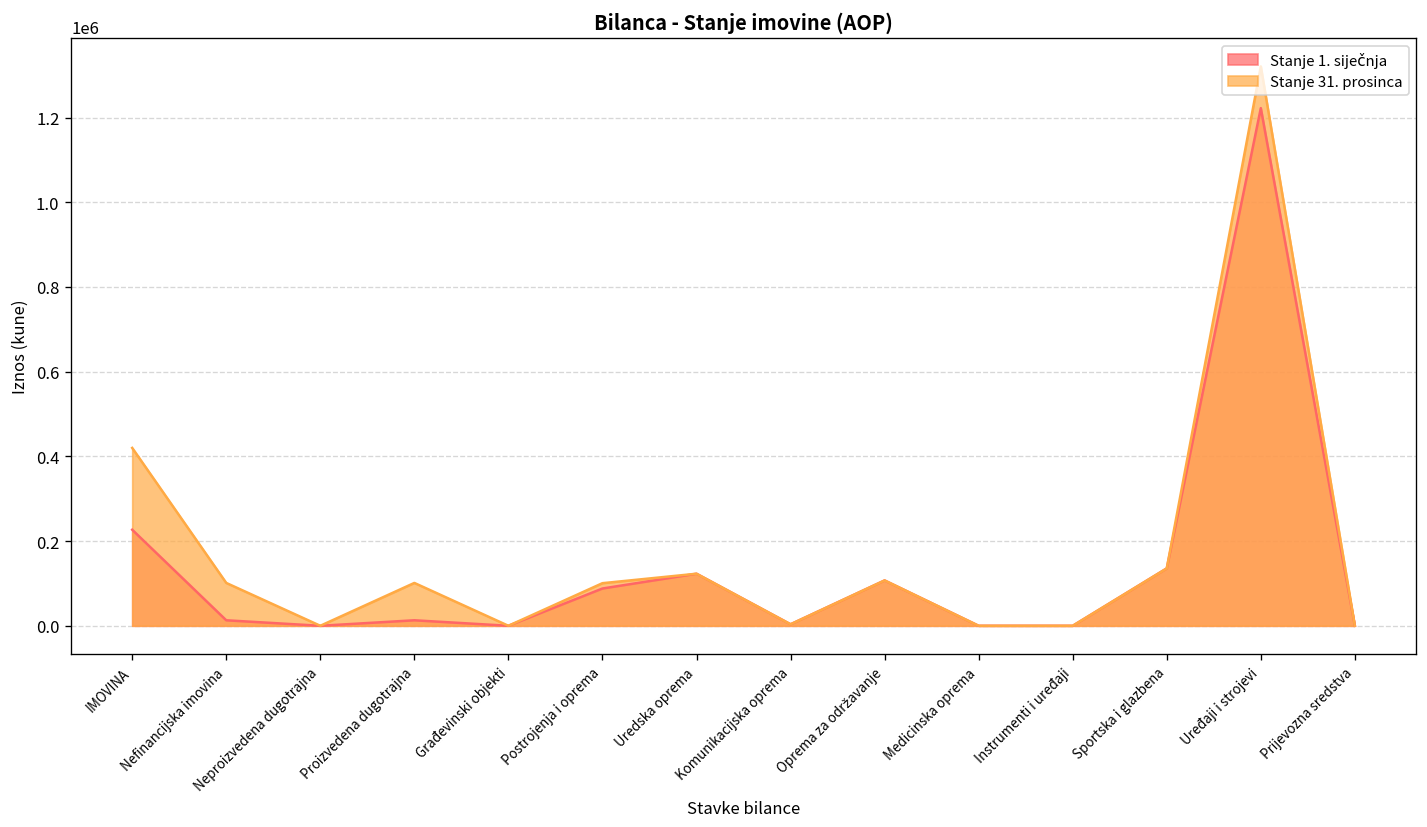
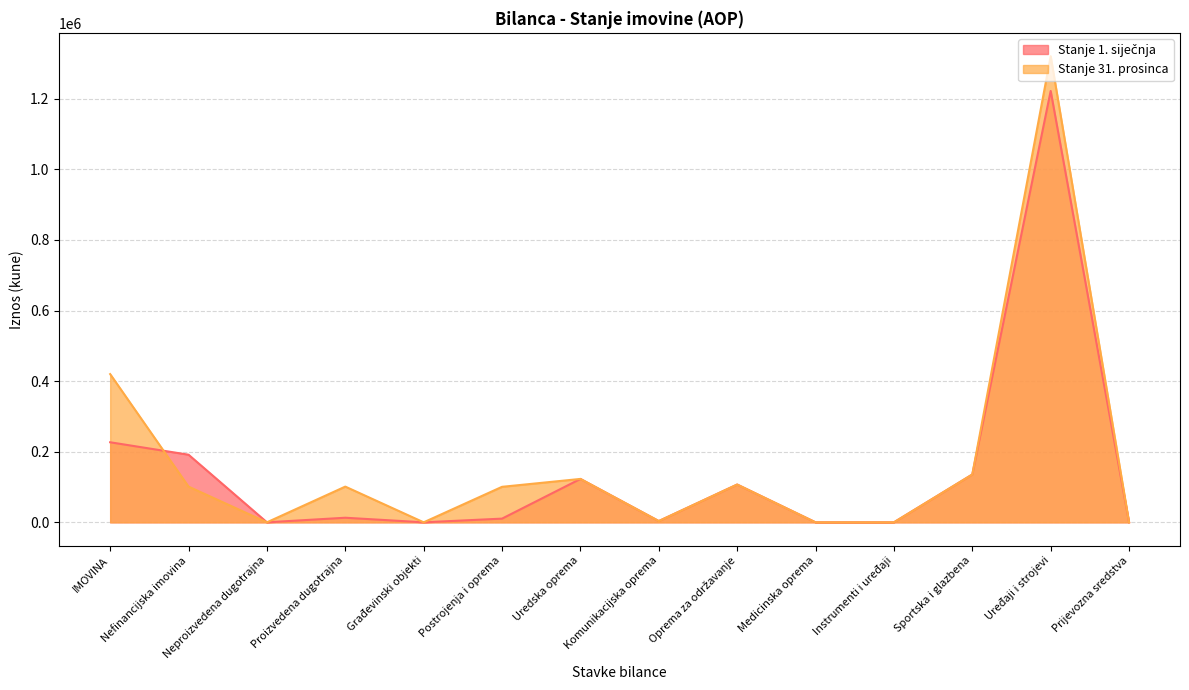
  {
    "Stanje 1. siječnja": {
      "IMOVINA": 230000,
-     "Nefinancijska imovina": 10000,
+     "Nefinancijska imovina": 190000,
      "Proizvedena dugotrajna": 10000,
-     "Postrojenja i oprema": 90000,
+     "Postrojenja i oprema": 10000,
      "Uređaji i strojevi": 1220000
    },
    "Stanje 31. prosinca": {
      "IMOVINA": 420000,
      "Nefinancijska imovina": 100000,
      "Proizvedena dugotrajna": 100000,
      "Postrojenja i oprema": 100000
    }
  }
